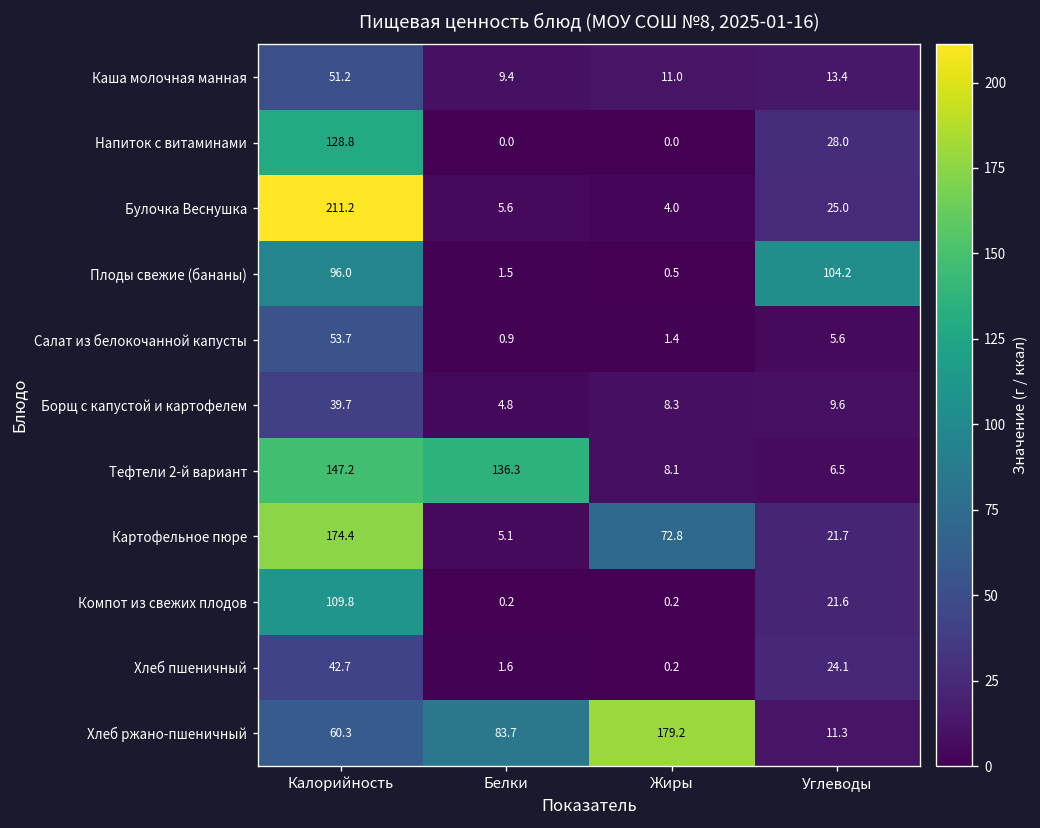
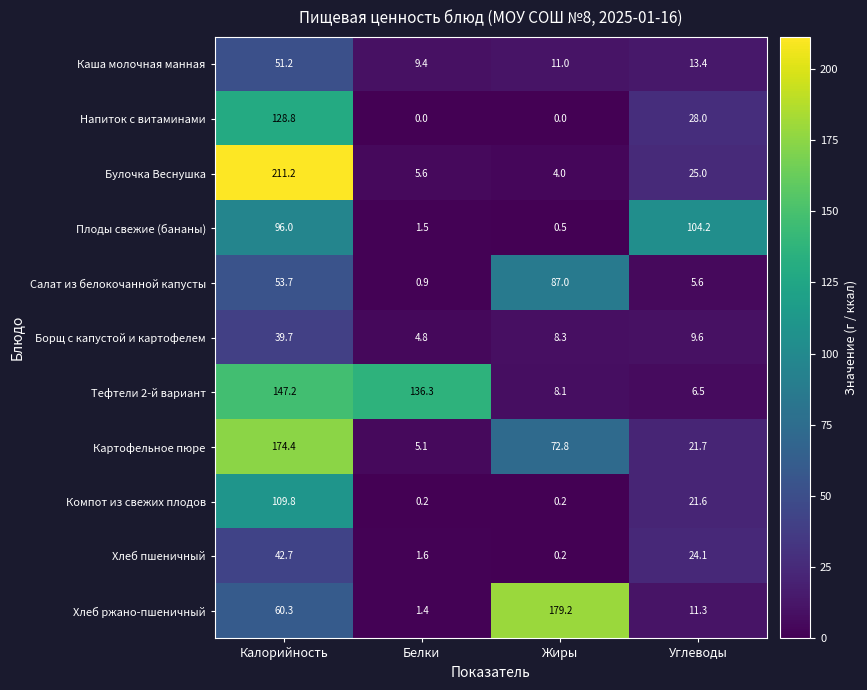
  {
    "Каша молочная манная": {
      "Калорийность": 51.2,
      "Белки": 9.4,
      "Жиры": 11.0,
      "Углеводы": 13.4
    },
    "Напиток с витаминами": {
      "Калорийность": 128.8,
      "Белки": 0.0,
      "Жиры": 0.0,
      "Углеводы": 28.0
    },
    "Булочка Веснушка": {
      "Калорийность": 211.2,
      "Белки": 5.6,
      "Жиры": 4.0,
      "Углеводы": 25.0
    },
    "Плоды свежие (бананы)": {
      "Калорийность": 96.0,
      "Белки": 1.5,
      "Жиры": 0.5,
      "Углеводы": 104.2
    },
    "Салат из белокочанной капусты": {
      "Калорийность": 53.7,
      "Белки": 0.9,
-     "Жиры": 1.4,
+     "Жиры": 87.0,
      "Углеводы": 5.6
    },
    "Борщ с капустой и картофелем": {
      "Калорийность": 39.7,
      "Белки": 4.8,
      "Жиры": 8.3,
      "Углеводы": 9.6
    },
    "Тефтели 2-й вариант": {
      "Калорийность": 147.2,
      "Белки": 136.3,
      "Жиры": 8.1,
      "Углеводы": 6.5
    },
    "Картофельное пюре": {
      "Калорийность": 174.4,
      "Белки": 5.1,
      "Жиры": 72.8,
      "Углеводы": 21.7
    },
    "Компот из свежих плодов": {
      "Калорийность": 109.8,
      "Белки": 0.2,
      "Жиры": 0.2,
      "Углеводы": 21.6
    },
    "Хлеб пшеничный": {
      "Калорийность": 42.7,
      "Белки": 1.6,
      "Жиры": 0.2,
      "Углеводы": 24.1
    },
    "Хлеб ржано-пшеничный": {
      "Калорийность": 60.3,
-     "Белки": 83.7,
+     "Белки": 1.4,
      "Жиры": 179.2,
      "Углеводы": 11.3
    }
  }
